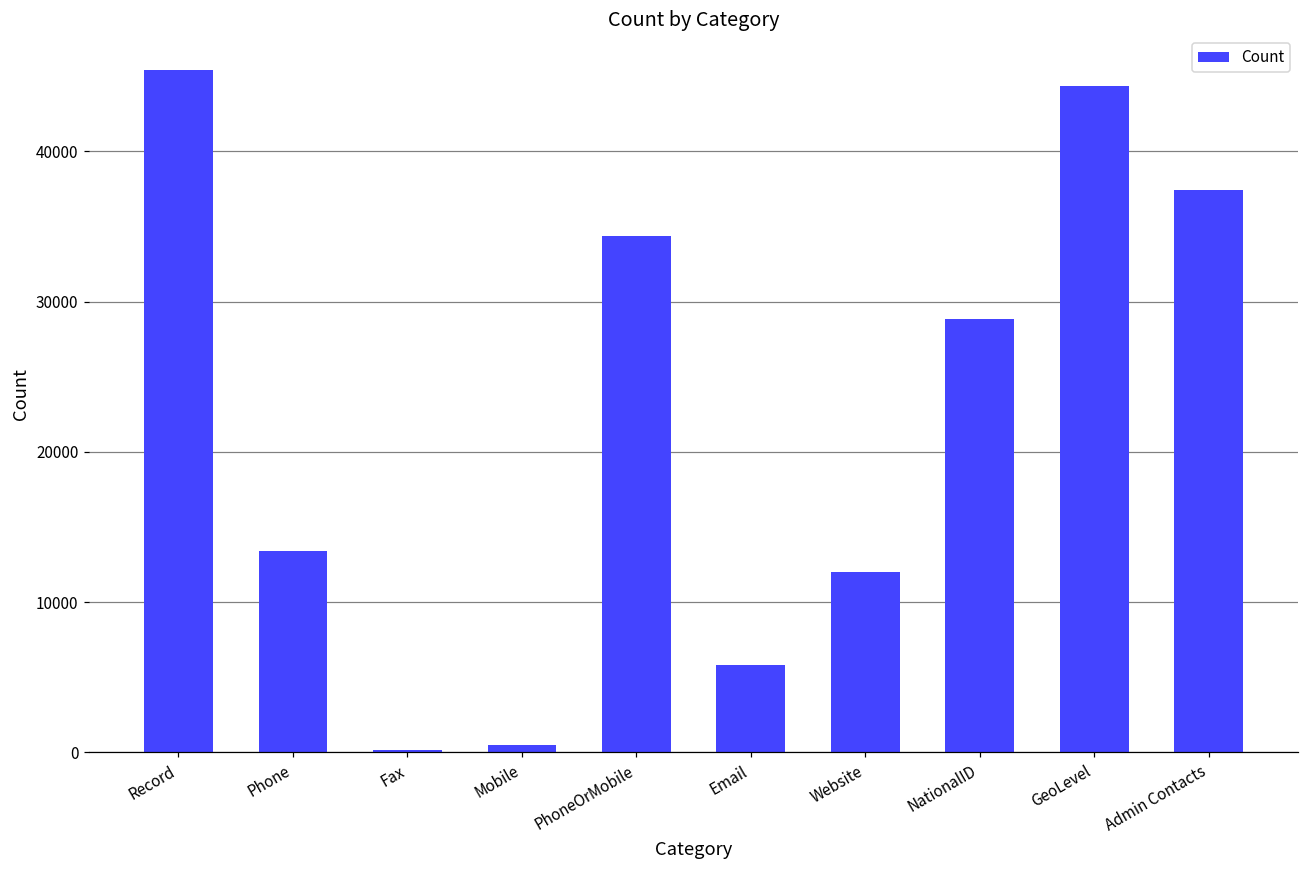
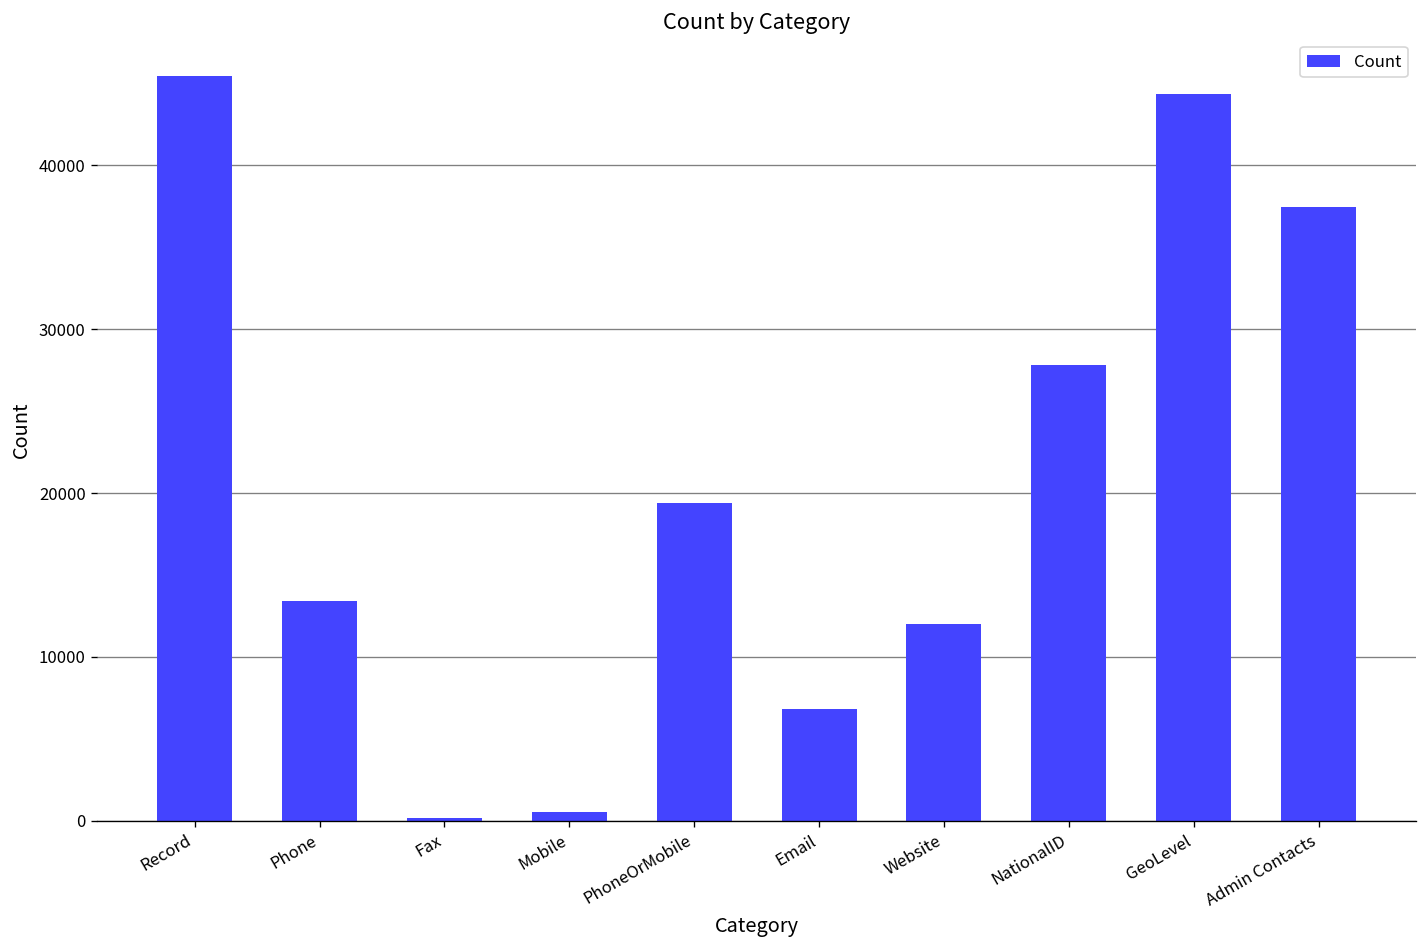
  {
    "Record": 45400,
    "Phone": 13400,
    "Mobile": 500,
-   "PhoneOrMobile": 34400,
-   "Email": 5800,
+   "PhoneOrMobile": 19400,
+   "Email": 6800,
    "Website": 12000,
-   "NationalID": 28800,
+   "NationalID": 27800,
    "GeoLevel": 44400,
    "Admin Contacts": 37500
  }
